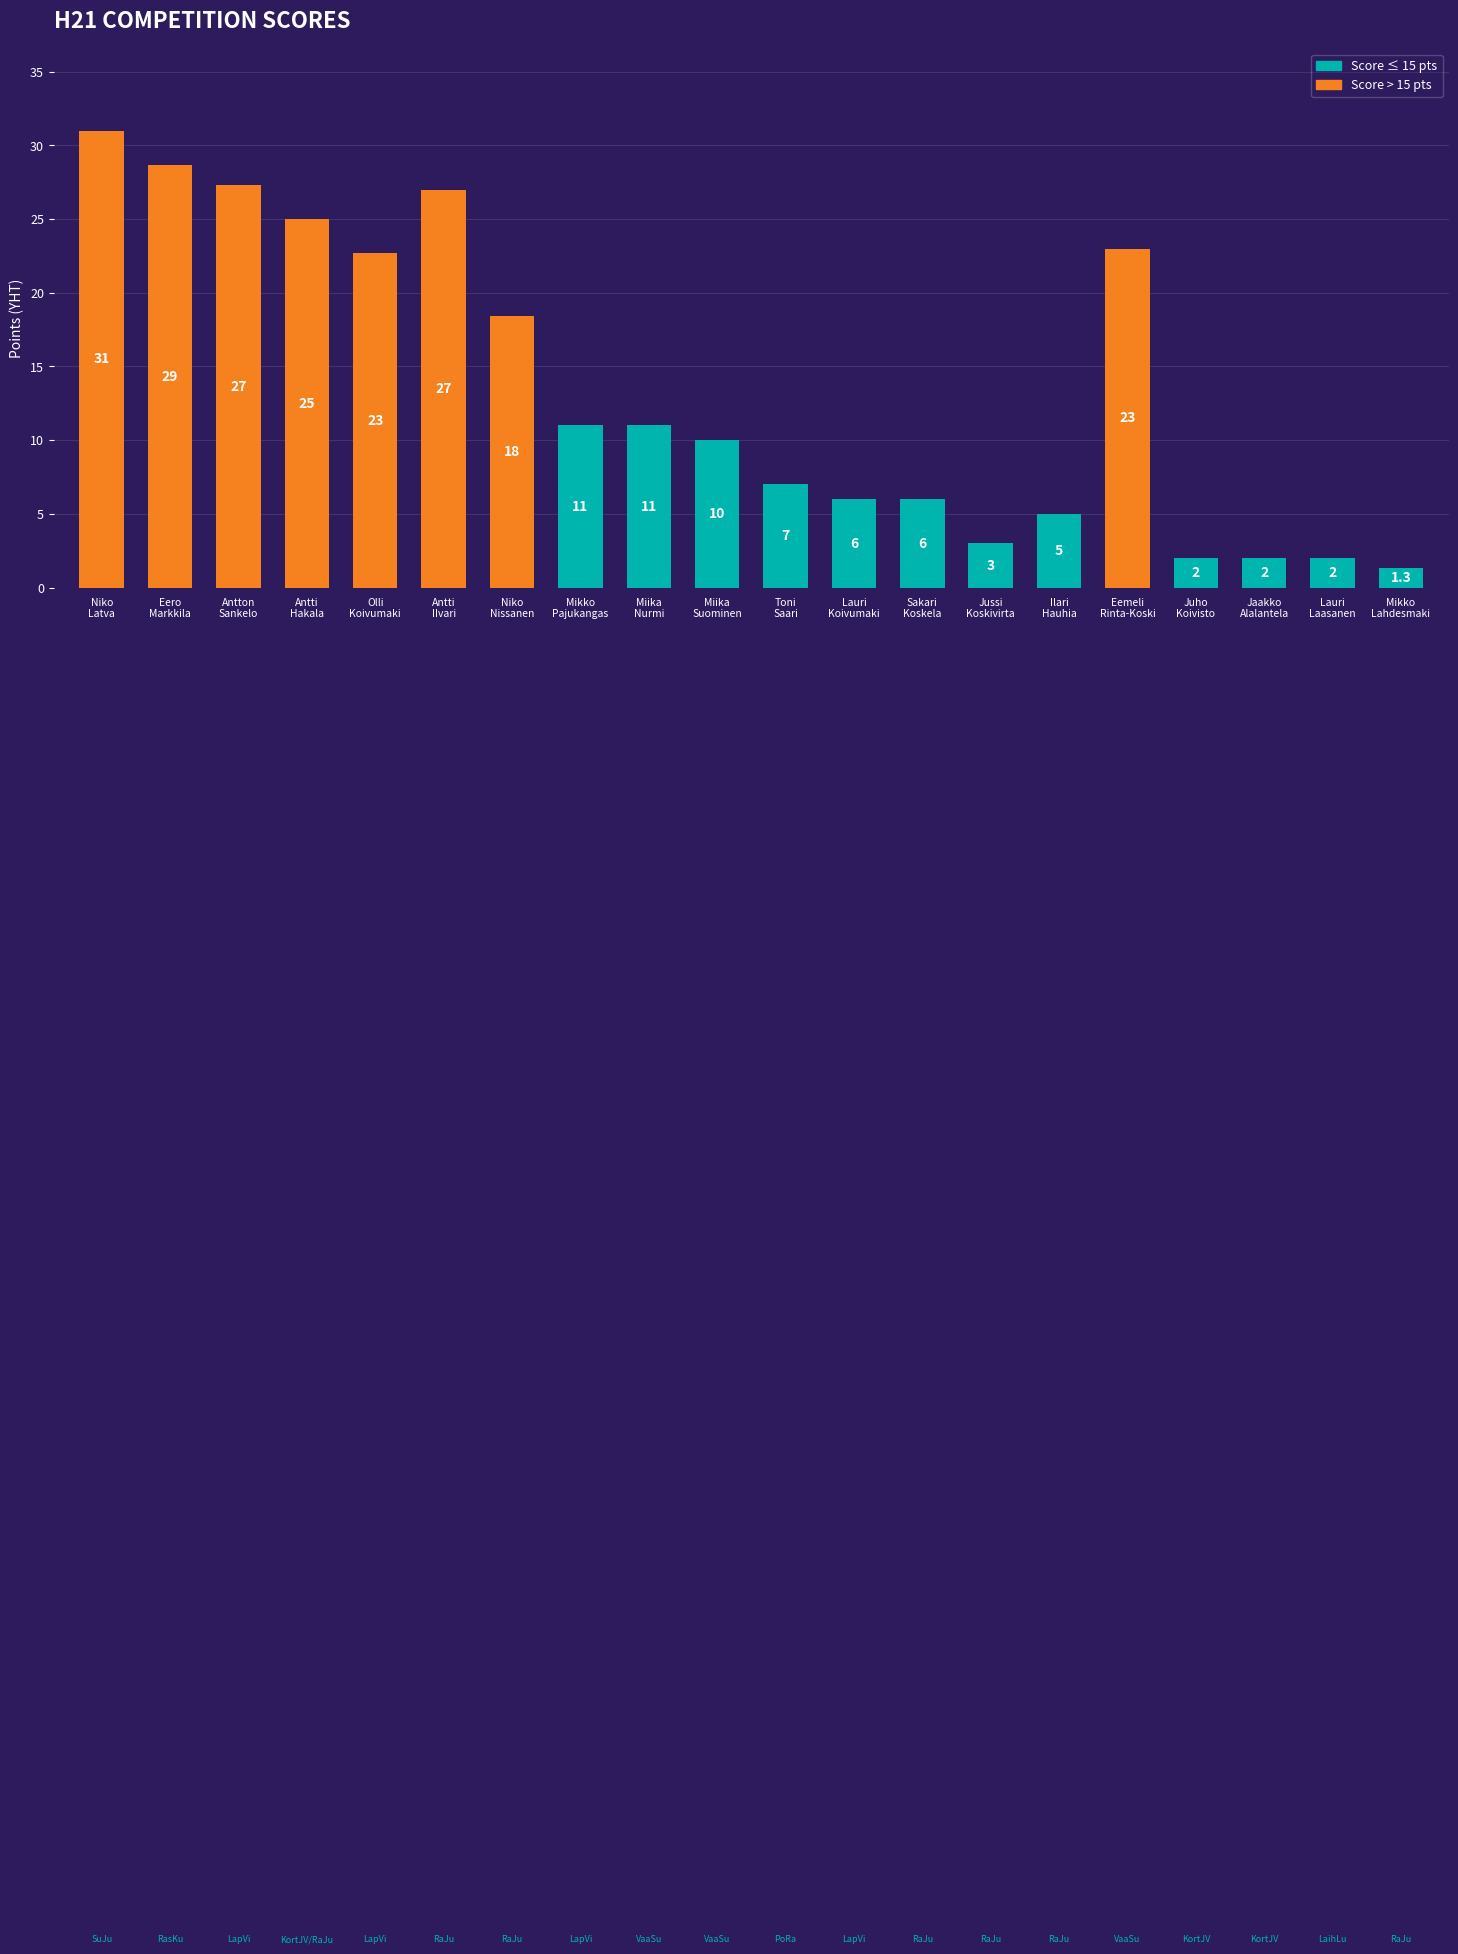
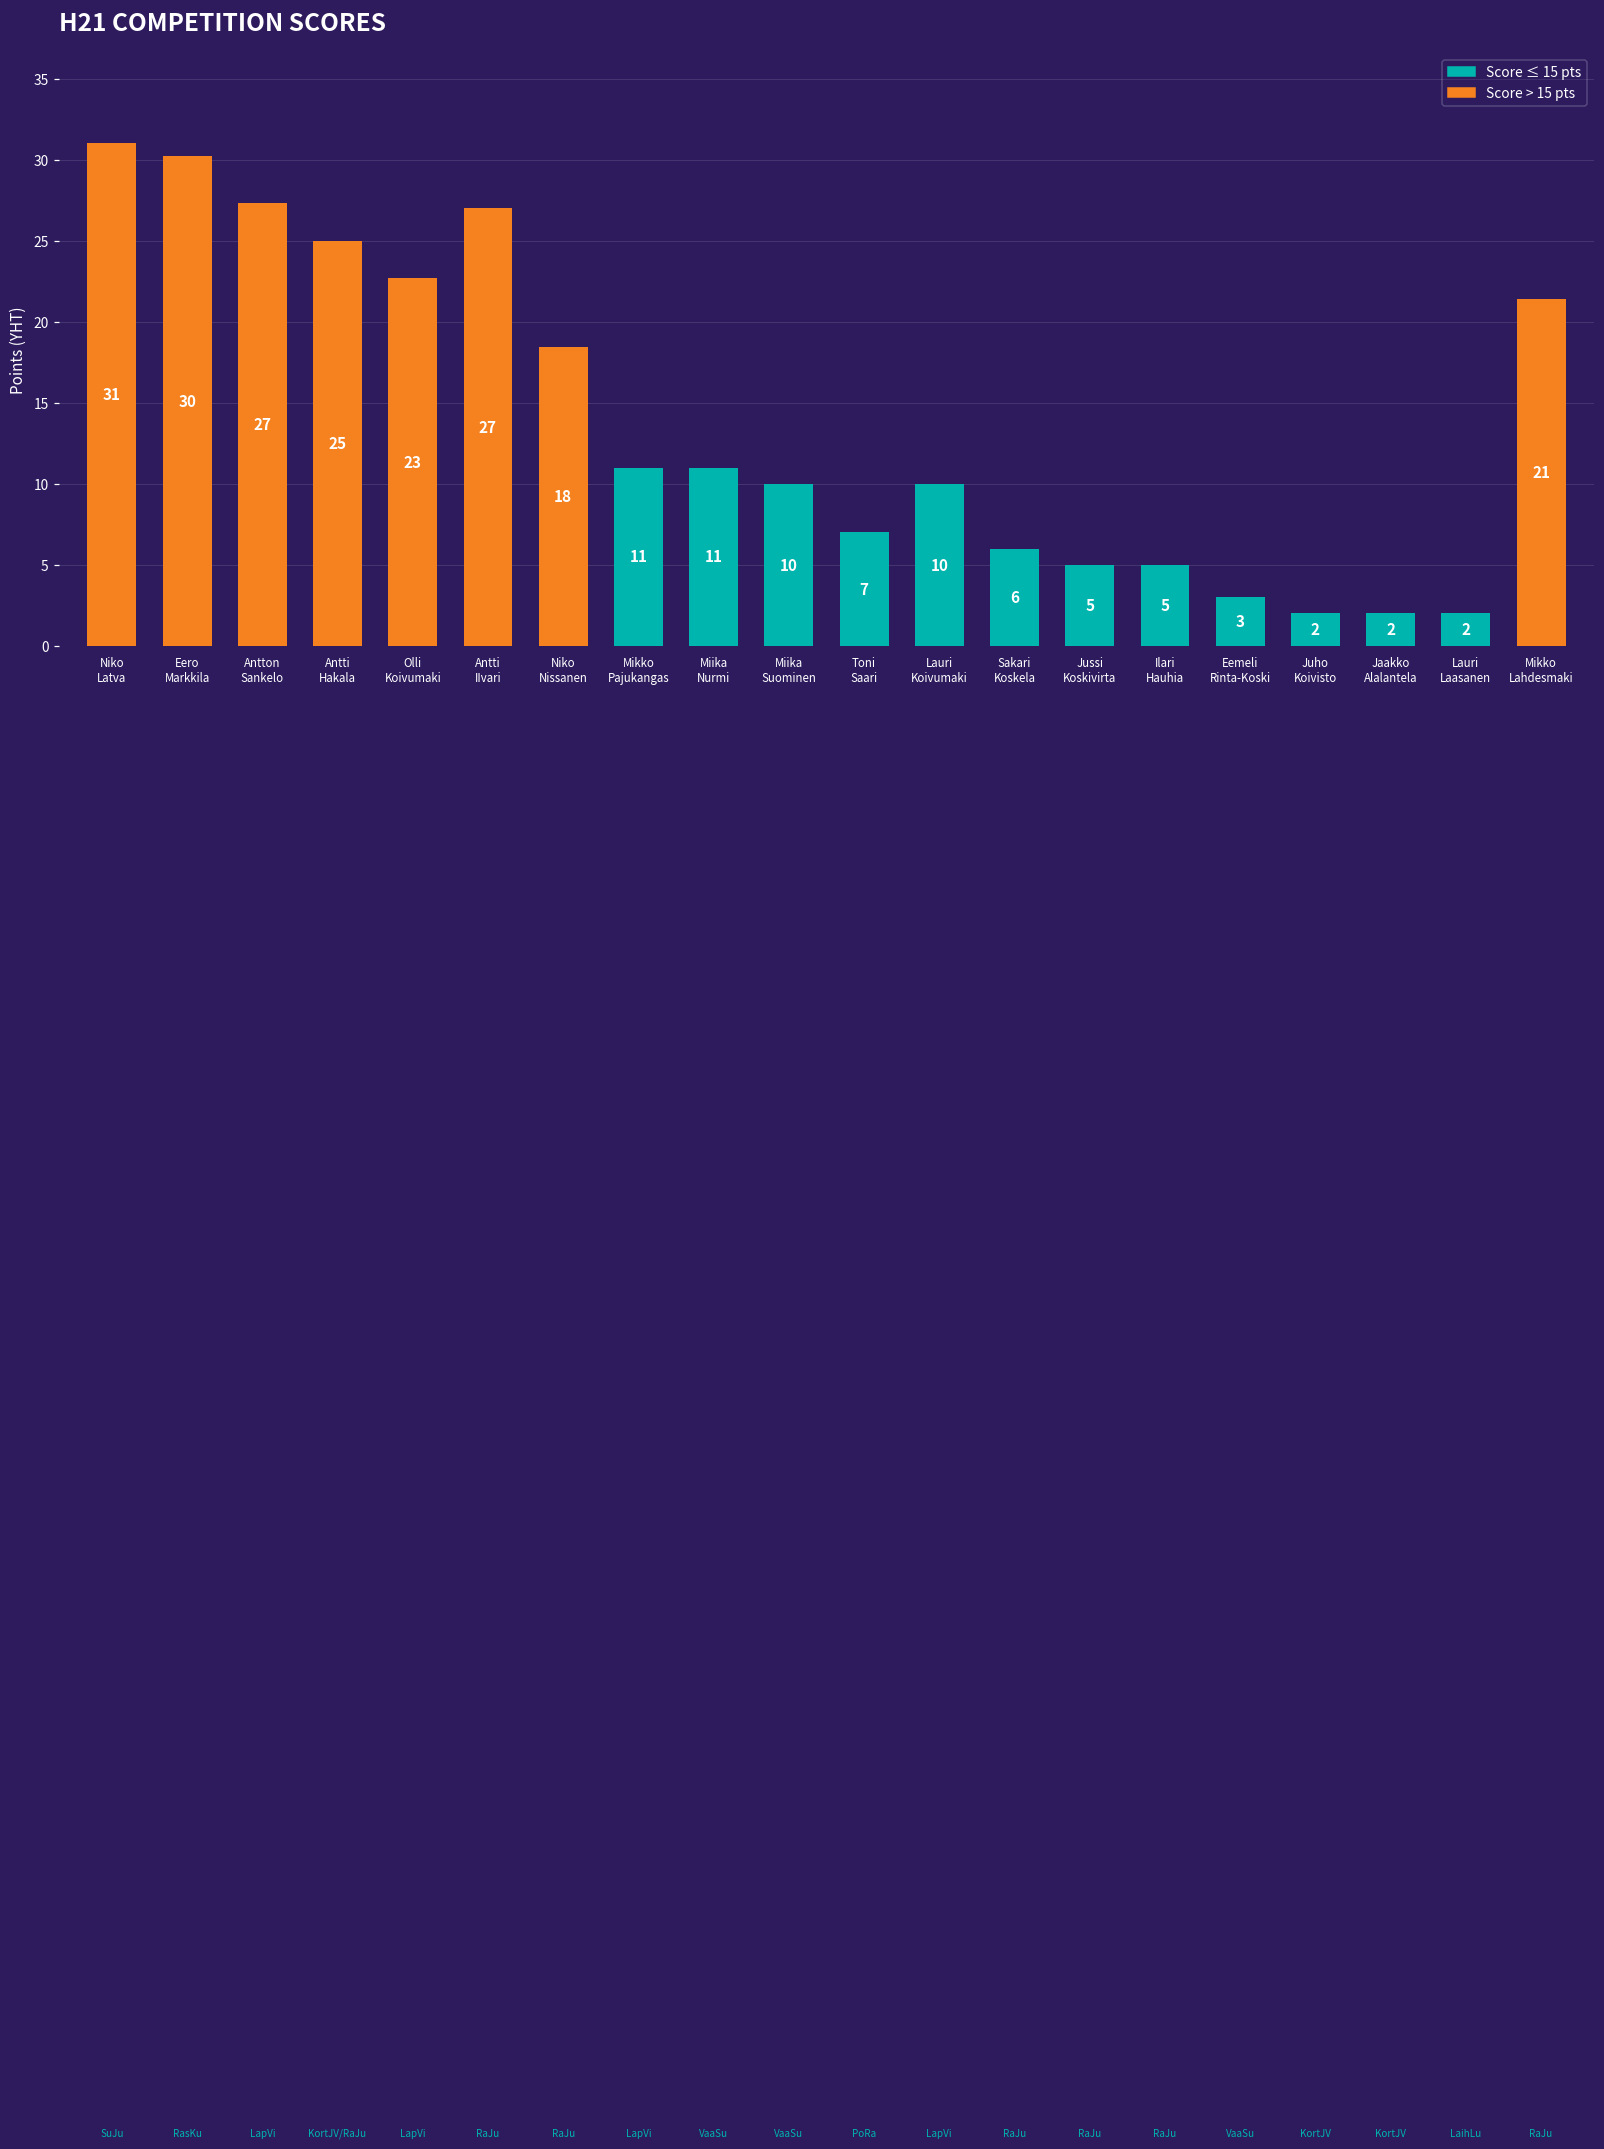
  {
    "Niko Latva": 31,
-   "Eero Markkila": 29,
+   "Eero Markkila": 30,
    "Antton Sankelo": 27,
    "Antti Hakala": 25,
    "Olli Koivumaki": 23,
    "Antti IIvari": 27,
    "Niko Nissanen": 18,
    "Mikko Pajukangas": 11,
    "Miika Nurmi": 11,
    "Miika Suominen": 10,
    "Toni Saari": 7,
-   "Lauri Koivumaki": 6,
+   "Lauri Koivumaki": 10,
    "Sakari Koskela": 6,
-   "Jussi Koskivirta": 3,
+   "Jussi Koskivirta": 5,
    "Ilari Hauhia": 5,
-   "Eemeli Rinta-Koski": 23,
+   "Eemeli Rinta-Koski": 3,
    "Juho Koivisto": 2,
    "Jaakko Alalantela": 2,
    "Lauri Laasanen": 2,
-   "Mikko Lahdesmaki": 1.3
+   "Mikko Lahdesmaki": 21
  }
